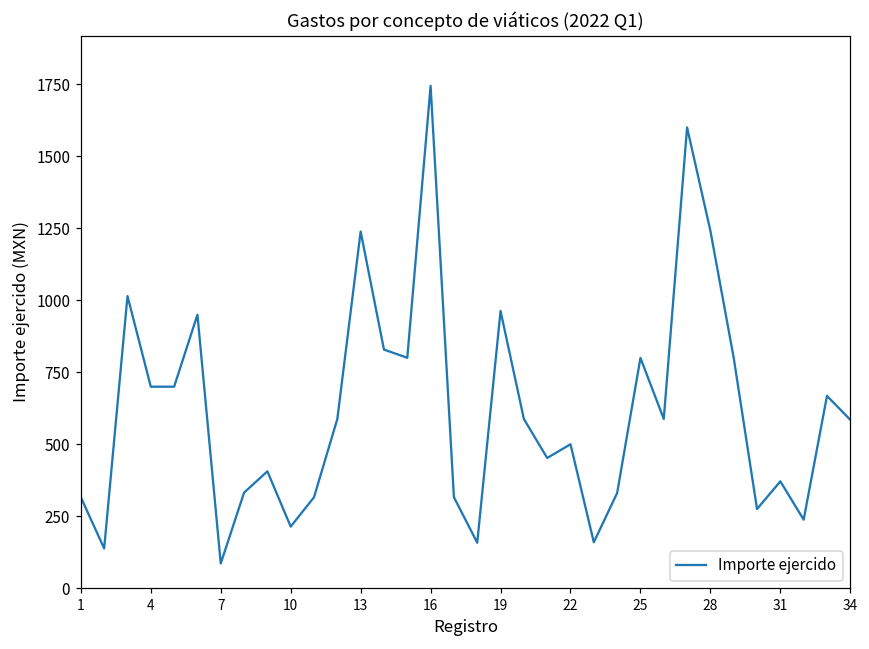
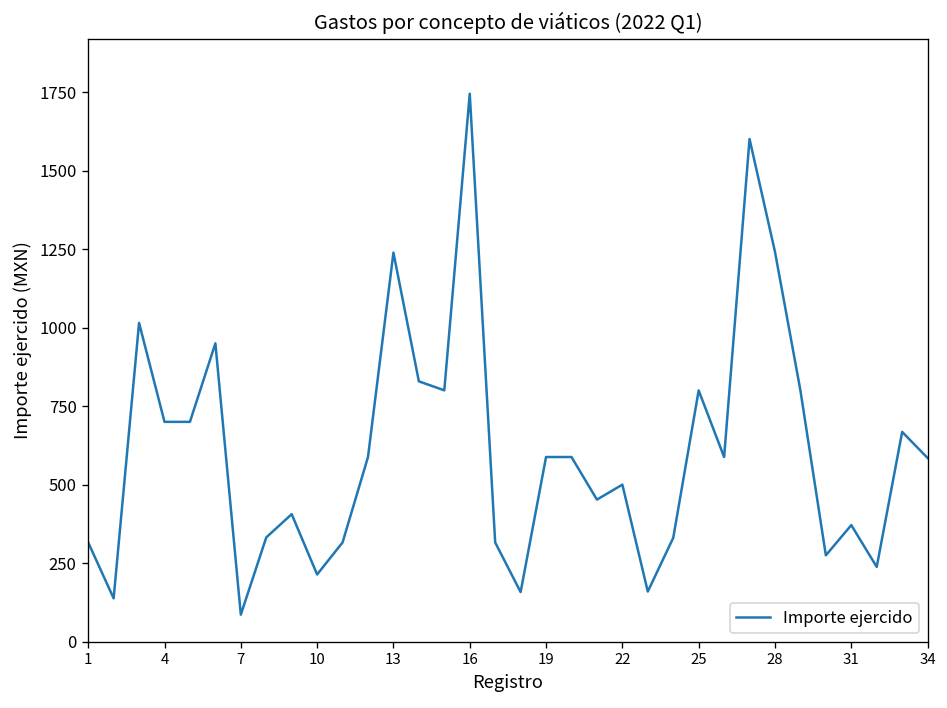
  {
    "1": 320,
    "4": 700,
    "7": 90,
    "10": 210,
    "13": 1240,
    "16": 1750,
-   "19": 960,
+   "19": 590,
    "22": 500,
    "25": 800,
    "28": 1240,
    "31": 370,
    "34": 590
  }
